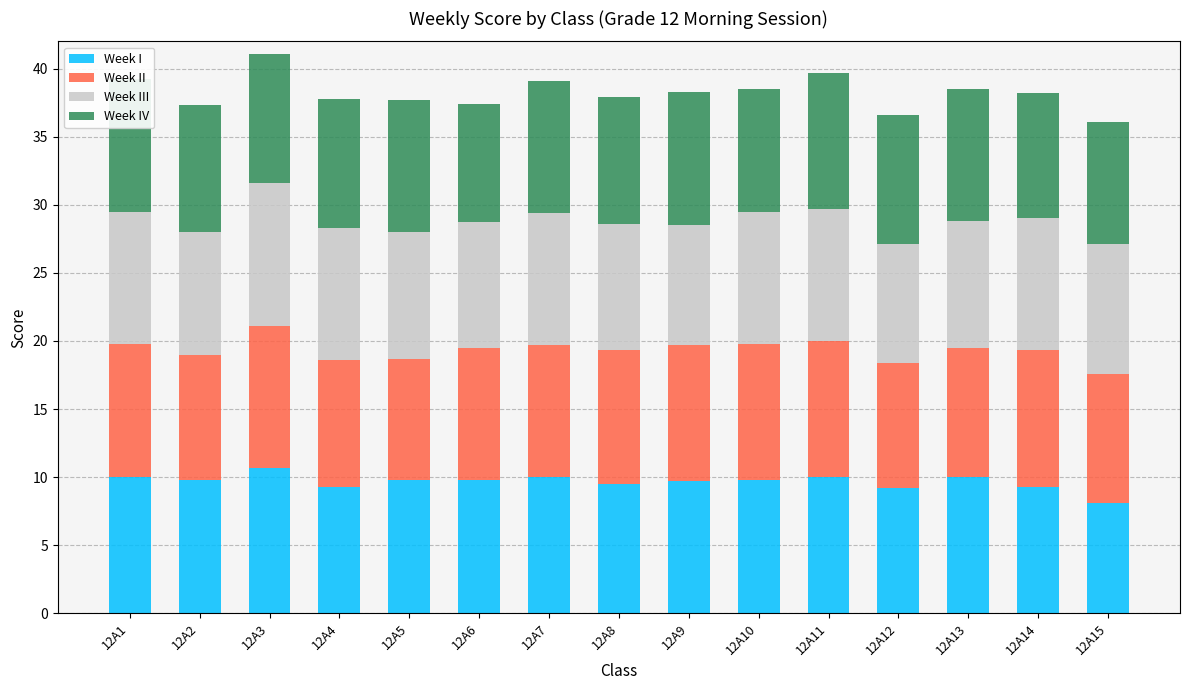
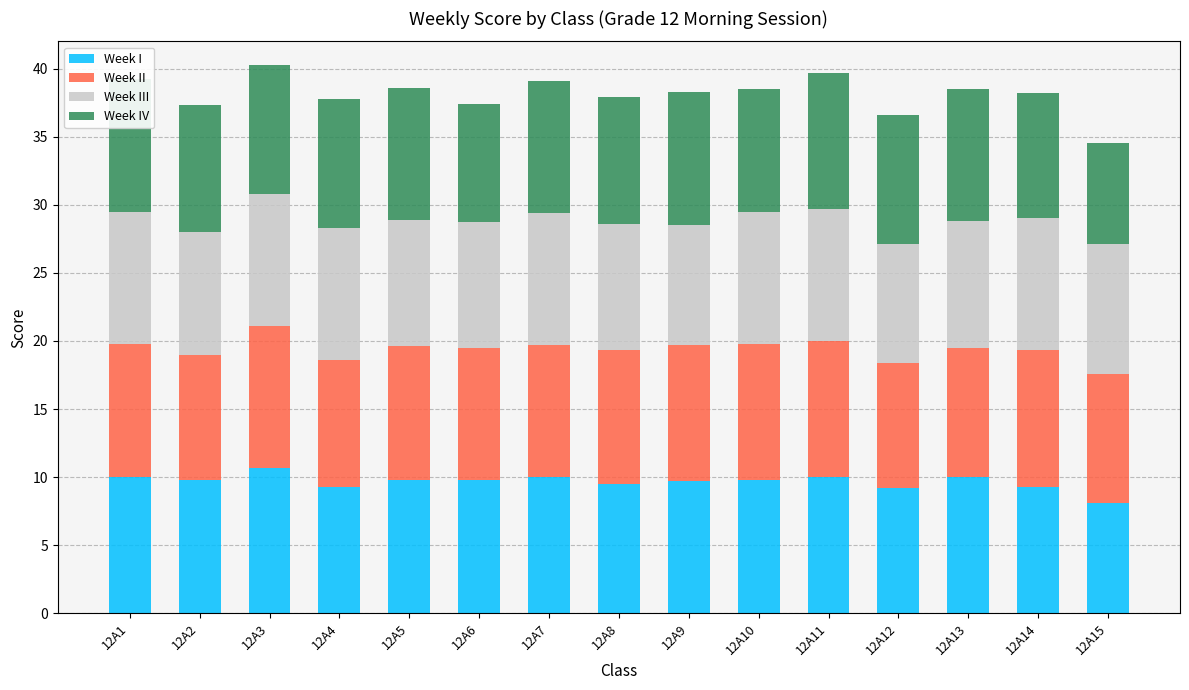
  {
    "Week I": {
      "12A1": 10.0,
      "12A2": 9.8,
      "12A3": 10.7,
      "12A4": 9.3,
      "12A5": 9.8,
      "12A6": 9.8,
      "12A7": 10.0,
      "12A8": 9.5,
      "12A9": 9.7,
      "12A10": 9.8,
      "12A11": 10.0,
      "12A12": 9.2,
      "12A13": 10.0,
      "12A14": 9.3,
      "12A15": 8.1
    },
    "Week II": {
      "12A1": 9.8,
      "12A2": 9.2,
      "12A3": 10.4,
      "12A4": 9.3,
-     "12A5": 8.9,
+     "12A5": 9.8,
      "12A6": 9.7,
      "12A7": 9.7,
      "12A8": 9.8,
      "12A9": 10.0,
      "12A10": 10.0,
      "12A11": 10.0,
      "12A12": 9.2,
      "12A13": 9.5,
      "12A14": 10.0,
      "12A15": 9.5
    },
    "Week III": {
      "12A1": 9.7,
      "12A2": 9.0,
-     "12A3": 10.5,
+     "12A3": 9.7,
      "12A4": 9.7,
      "12A5": 9.3,
      "12A6": 9.2,
      "12A7": 9.7,
      "12A8": 9.3,
      "12A9": 8.8,
      "12A10": 9.7,
      "12A11": 9.7,
      "12A12": 8.7,
      "12A13": 9.3,
      "12A14": 9.7,
      "12A15": 9.5
    },
    "Week IV": {
      "12A2": 9.3,
      "12A3": 9.5,
      "12A4": 9.5,
      "12A5": 9.7,
      "12A6": 8.7,
      "12A7": 9.7,
      "12A8": 9.3,
      "12A9": 9.8,
      "12A10": 9.0,
      "12A11": 10.0,
      "12A12": 9.5,
      "12A13": 9.7,
      "12A14": 9.2,
-     "12A15": 9.0
+     "12A15": 7.4
    }
  }
